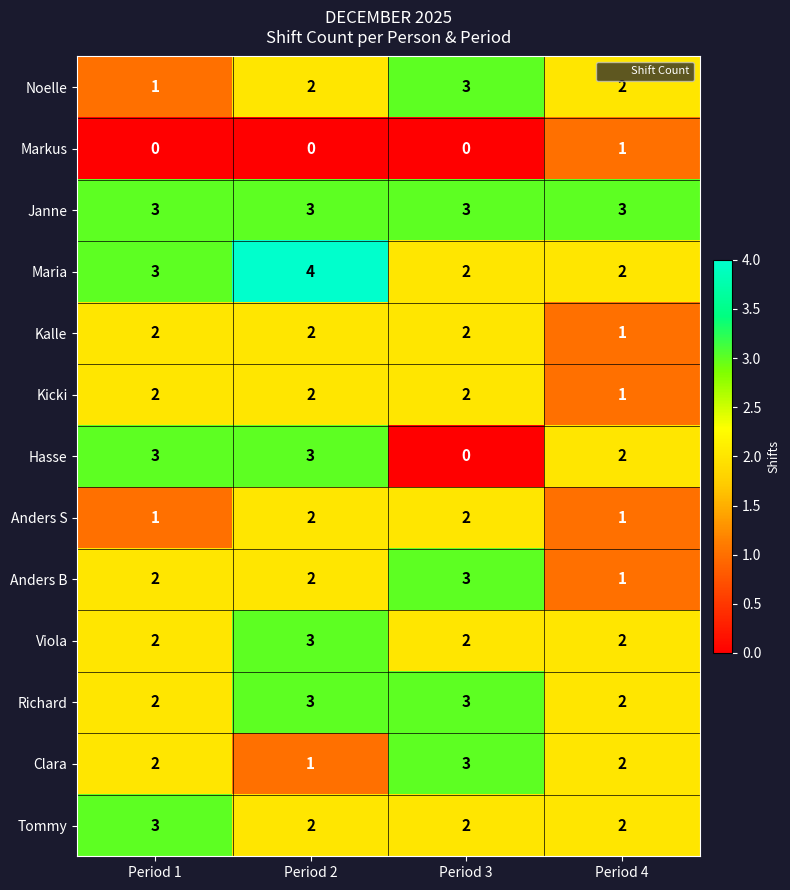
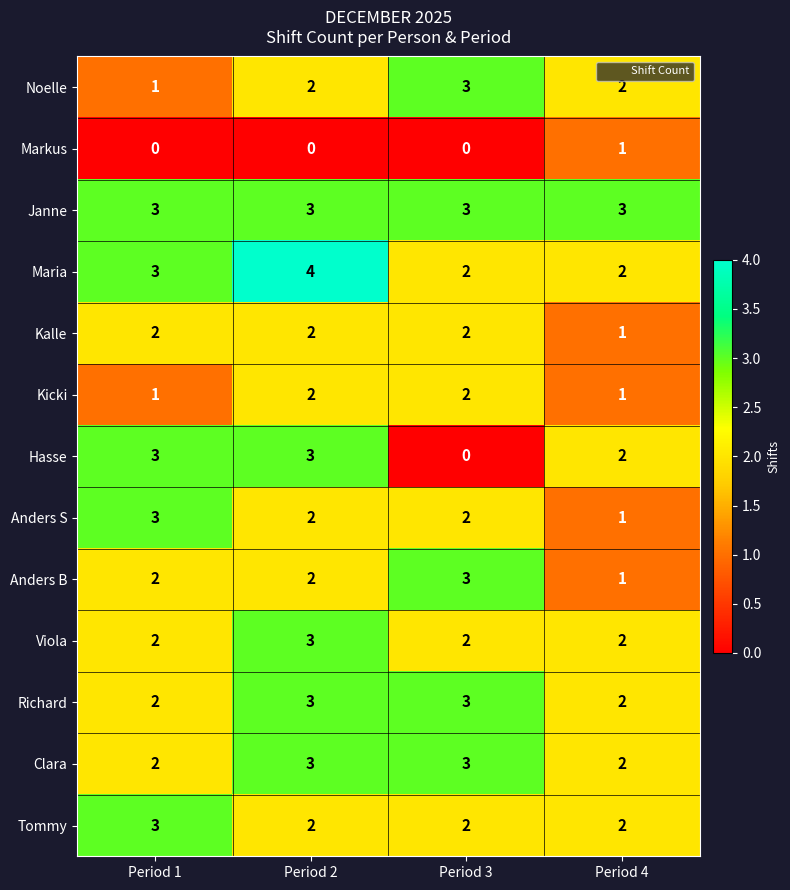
  {
    "Noelle": {
      "Period 1": 1,
      "Period 2": 2,
      "Period 3": 3
    },
    "Markus": {
      "Period 1": 0,
      "Period 2": 0,
      "Period 3": 0,
      "Period 4": 1
    },
    "Janne": {
      "Period 1": 3,
      "Period 2": 3,
      "Period 3": 3,
      "Period 4": 3
    },
    "Maria": {
      "Period 1": 3,
      "Period 2": 4,
      "Period 3": 2,
      "Period 4": 2
    },
    "Kalle": {
      "Period 1": 2,
      "Period 2": 2,
      "Period 3": 2,
      "Period 4": 1
    },
    "Kicki": {
-     "Period 1": 2,
+     "Period 1": 1,
      "Period 2": 2,
      "Period 3": 2,
      "Period 4": 1
    },
    "Hasse": {
      "Period 1": 3,
      "Period 2": 3,
      "Period 3": 0,
      "Period 4": 2
    },
    "Anders S": {
-     "Period 1": 1,
+     "Period 1": 3,
      "Period 2": 2,
      "Period 3": 2,
      "Period 4": 1
    },
    "Anders B": {
      "Period 1": 2,
      "Period 2": 2,
      "Period 3": 3,
      "Period 4": 1
    },
    "Viola": {
      "Period 1": 2,
      "Period 2": 3,
      "Period 3": 2,
      "Period 4": 2
    },
    "Richard": {
      "Period 1": 2,
      "Period 2": 3,
      "Period 3": 3,
      "Period 4": 2
    },
    "Clara": {
      "Period 1": 2,
-     "Period 2": 1,
+     "Period 2": 3,
      "Period 3": 3,
      "Period 4": 2
    },
    "Tommy": {
      "Period 1": 3,
      "Period 2": 2,
      "Period 3": 2,
      "Period 4": 2
    }
  }
